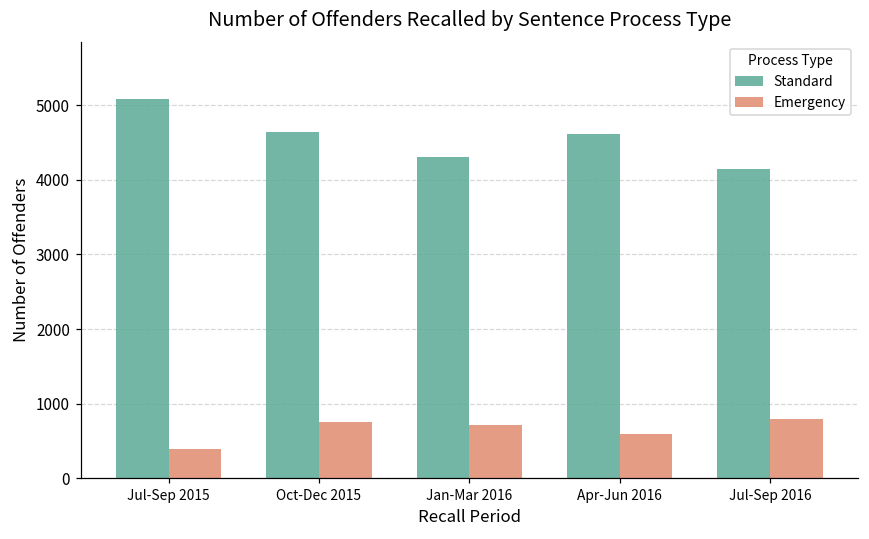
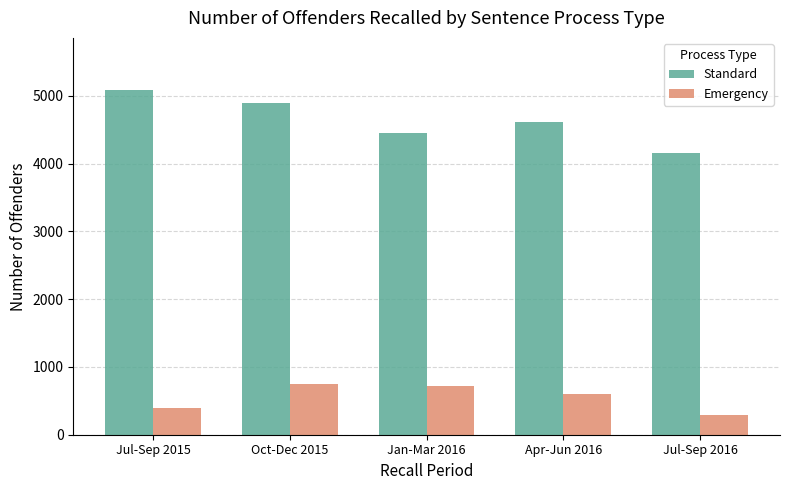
  {
    "Standard": {
      "Jul-Sep 2015": 5100,
-     "Oct-Dec 2015": 4600,
-     "Jan-Mar 2016": 4300,
+     "Oct-Dec 2015": 4900,
+     "Jan-Mar 2016": 4400,
      "Apr-Jun 2016": 4600,
      "Jul-Sep 2016": 4100
    },
    "Emergency": {
      "Jul-Sep 2015": 400,
      "Oct-Dec 2015": 800,
      "Jan-Mar 2016": 700,
      "Apr-Jun 2016": 600,
-     "Jul-Sep 2016": 800
+     "Jul-Sep 2016": 300
    }
  }
